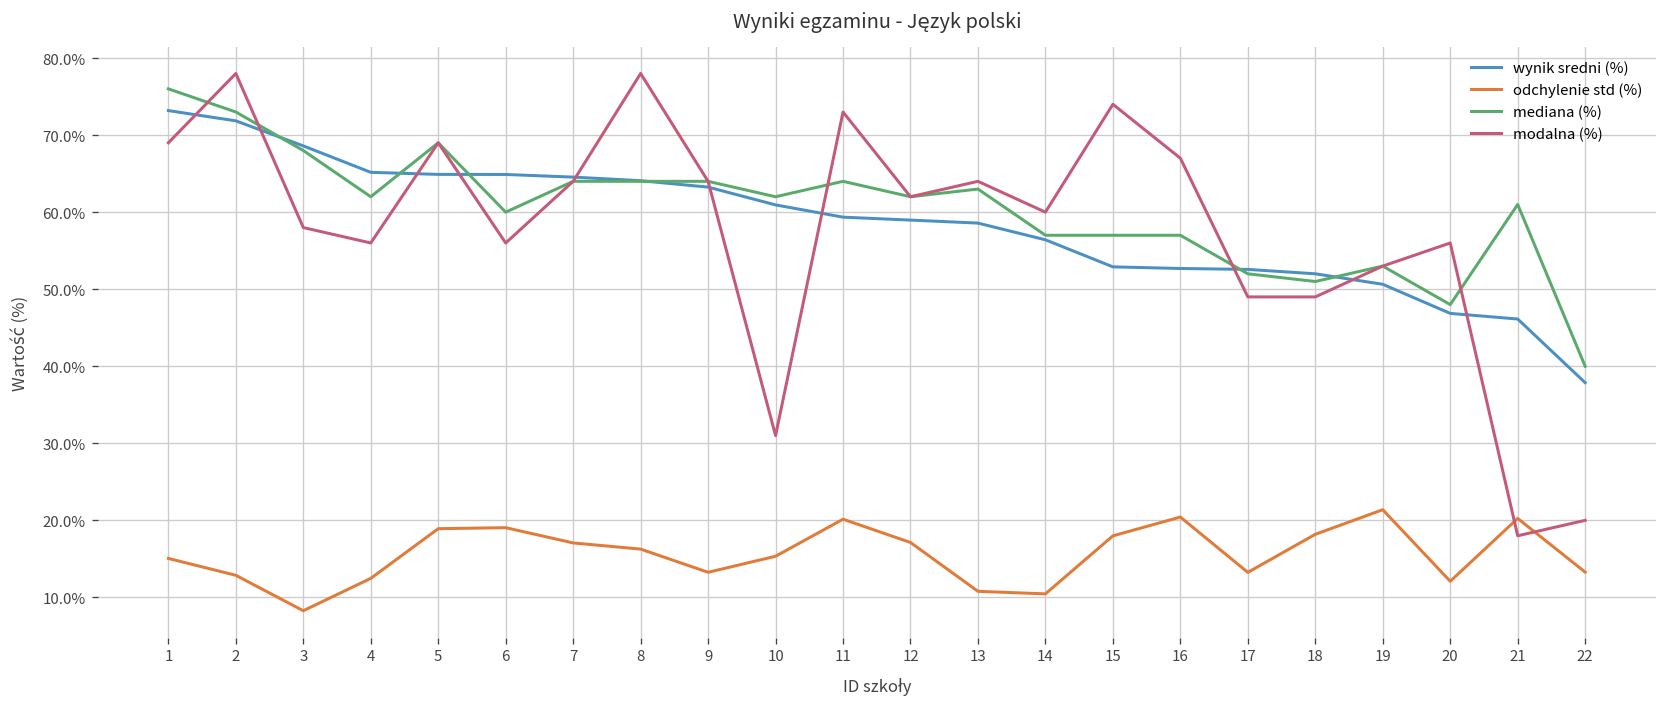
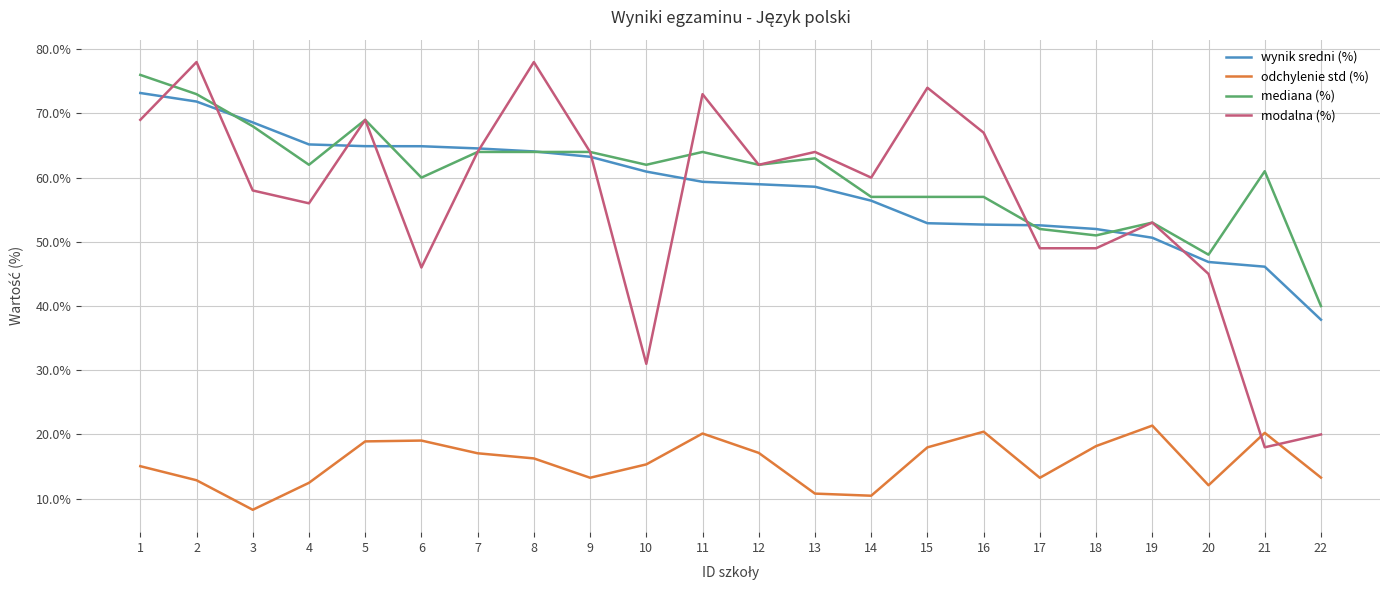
  {
    "wynik sredni (%)": {
      "1": "73%",
      "2": "72%",
      "3": "69%",
      "4": "65%",
      "5": "65%",
      "6": "65%",
      "7": "65%",
      "9": "63%",
      "10": "61%",
      "11": "59%",
      "12": "59%",
      "13": "59%",
      "14": "56%",
      "15": "53%",
      "16": "53%",
      "17": "53%",
      "18": "52%",
      "19": "51%",
      "20": "47%",
      "21": "46%",
      "22": "38%"
    },
    "odchylenie std (%)": {
      "1": "15%",
      "2": "13%",
      "3": "8%",
      "4": "12%",
      "5": "19%",
      "6": "19%",
      "7": "17%",
      "8": "16%",
      "9": "13%",
      "10": "15%",
      "11": "20%",
      "12": "17%",
      "13": "11%",
      "14": "10%",
      "15": "18%",
      "16": "20%",
      "17": "13%",
      "18": "18%",
      "19": "21%",
      "20": "12%",
      "21": "20%",
      "22": "13%"
    },
    "mediana (%)": {
      "1": "76%",
      "2": "73%",
      "3": "68%",
      "4": "62%",
      "6": "60%",
      "10": "62%",
      "11": "64%",
      "13": "63%",
      "14": "57%",
      "15": "57%",
      "16": "57%",
      "17": "52%",
      "18": "51%",
      "20": "48%",
      "21": "61%",
      "22": "40%"
    },
    "modalna (%)": {
      "1": "69%",
      "2": "78%",
      "3": "58%",
      "4": "56%",
-     "6": "56%",
+     "6": "46%",
      "8": "78%",
      "10": "31%",
      "11": "73%",
      "13": "64%",
      "14": "60%",
      "15": "74%",
      "16": "67%",
      "17": "49%",
      "18": "49%",
-     "20": "56%",
+     "20": "45%",
      "21": "18%",
      "22": "20%"
    }
  }
